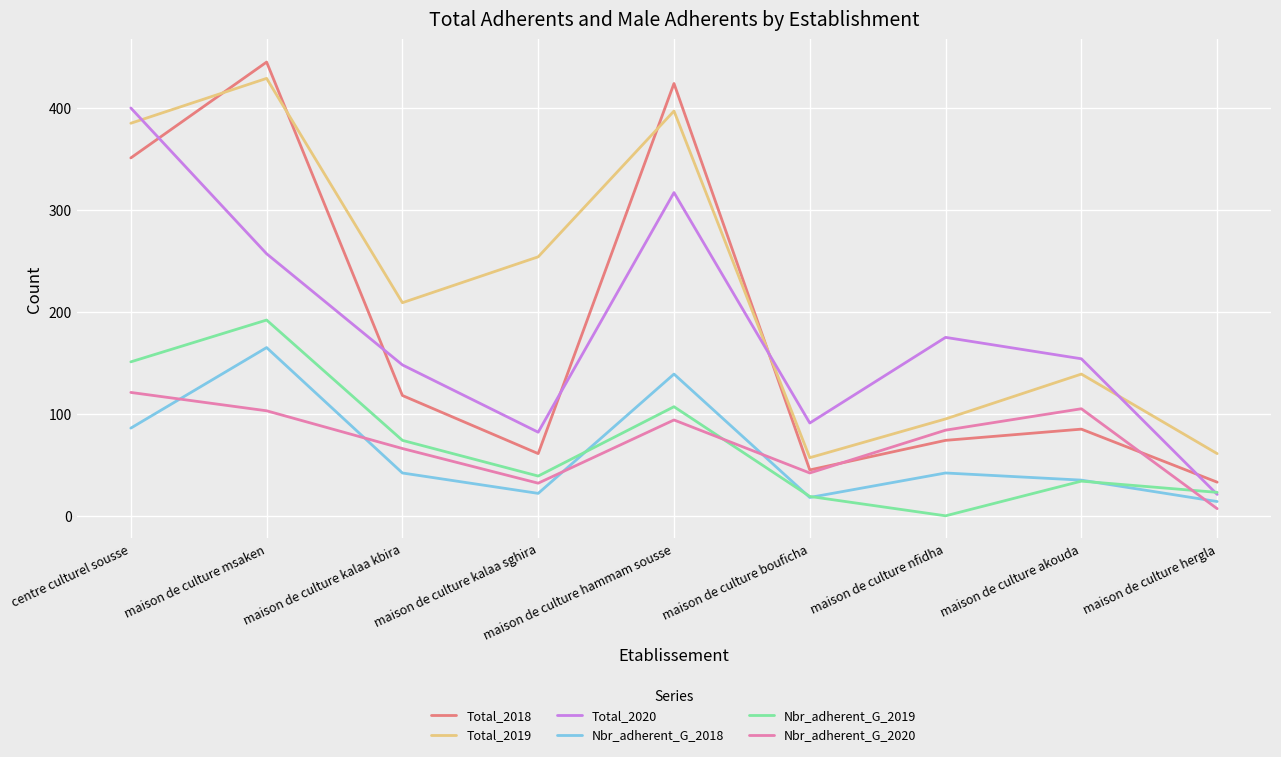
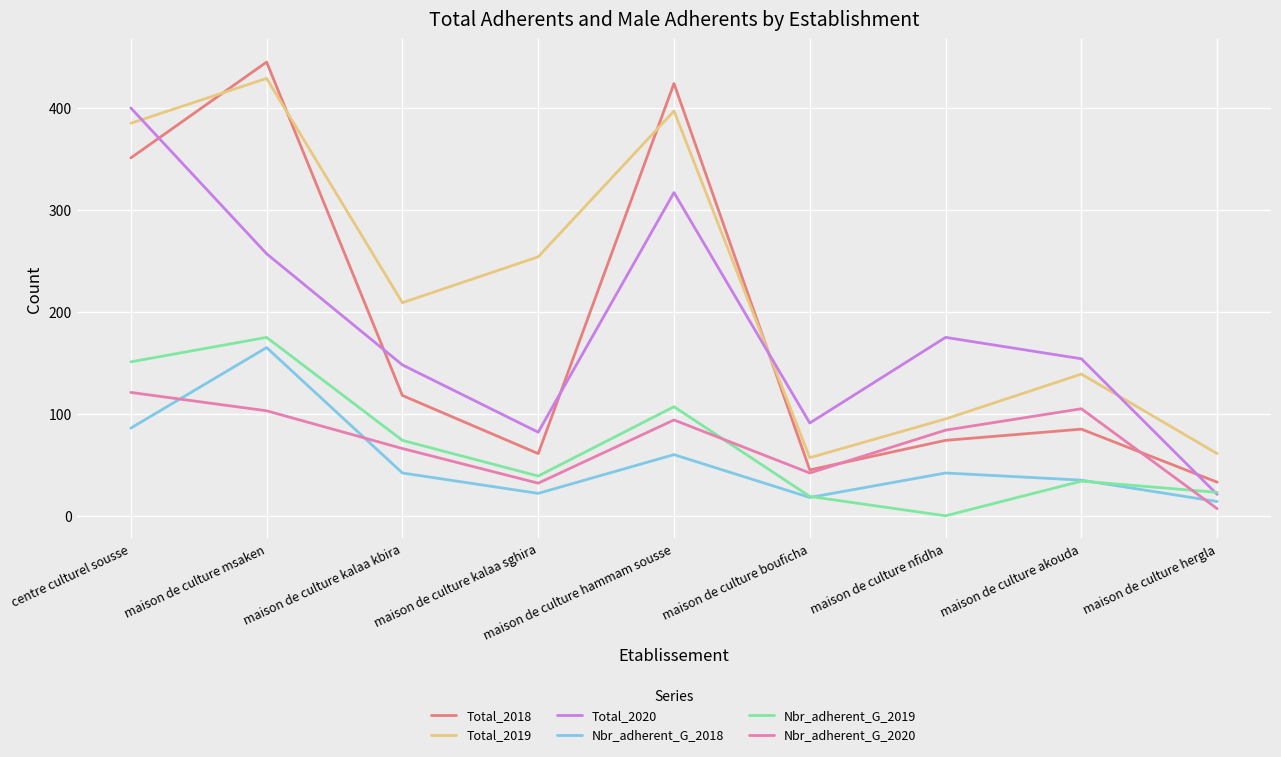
  {
    "Total_2019": {
      "centre culturel sousse": 385,
      "maison de culture msaken": 429,
      "maison de culture kalaa kbira": 209,
      "maison de culture kalaa sghira": 254,
      "maison de culture hammam sousse": 397,
      "maison de culture bouficha": 57,
      "maison de culture nfidha": 95,
      "maison de culture akouda": 139,
      "maison de culture hergla": 61
    },
    "Total_2020": {
      "centre culturel sousse": 400,
      "maison de culture msaken": 257,
      "maison de culture kalaa kbira": 148,
      "maison de culture kalaa sghira": 82,
      "maison de culture hammam sousse": 317,
      "maison de culture bouficha": 91,
      "maison de culture nfidha": 175,
      "maison de culture akouda": 154
    },
    "Nbr_adherent_G_2018": {
      "centre culturel sousse": 86,
      "maison de culture msaken": 165,
      "maison de culture kalaa kbira": 42,
      "maison de culture kalaa sghira": 22,
-     "maison de culture hammam sousse": 139,
+     "maison de culture hammam sousse": 60,
      "maison de culture nfidha": 42,
      "maison de culture hergla": 14
    },
    "Nbr_adherent_G_2019": {
      "centre culturel sousse": 151,
-     "maison de culture msaken": 192,
+     "maison de culture msaken": 175,
      "maison de culture kalaa kbira": 74,
      "maison de culture kalaa sghira": 39,
      "maison de culture hammam sousse": 107,
      "maison de culture nfidha": 0
    }
  }
